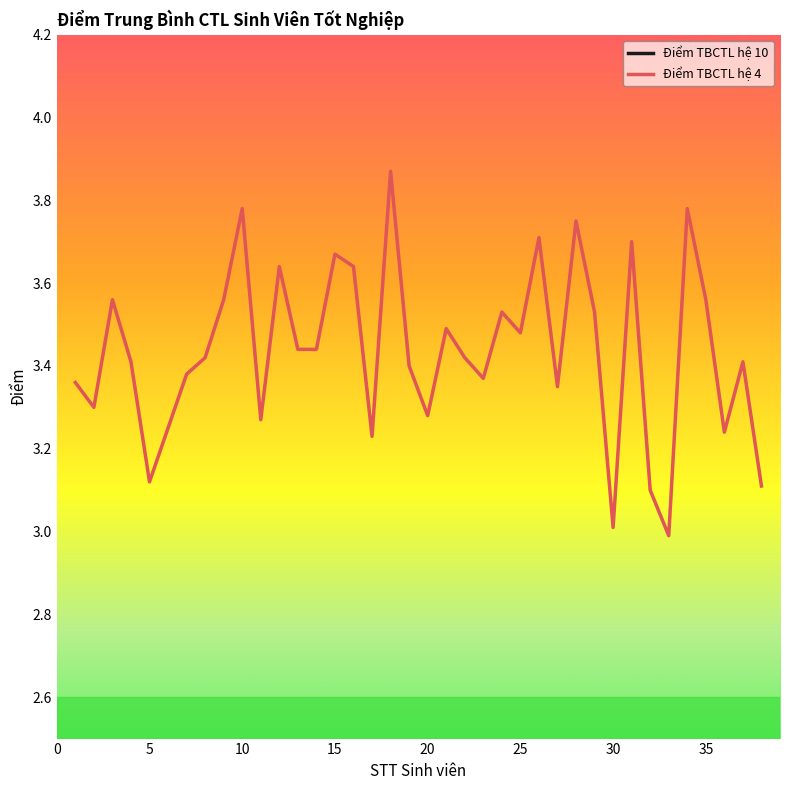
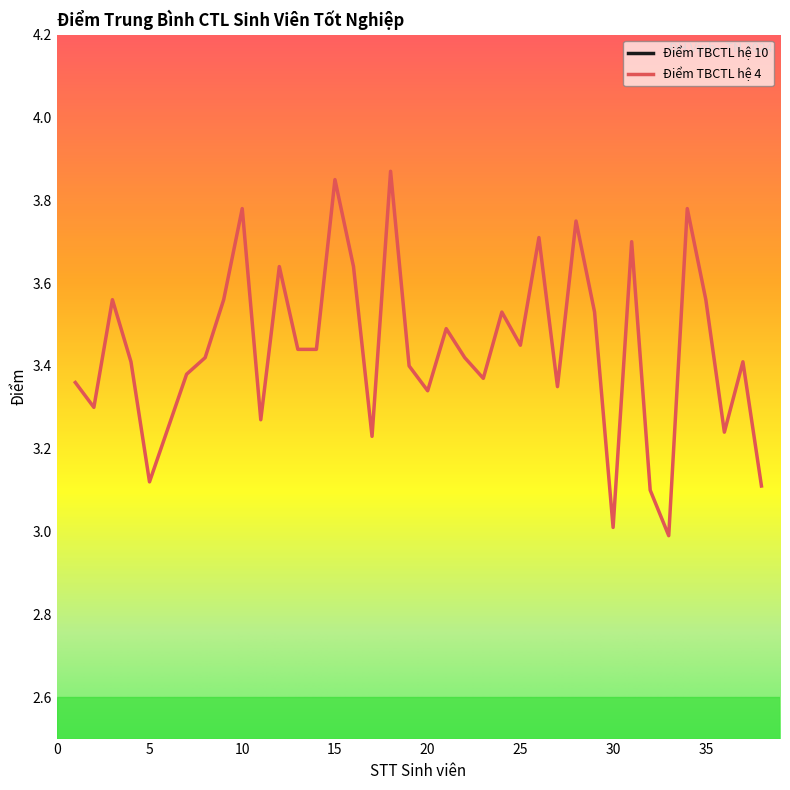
  {
    "Điểm TBCTL hệ 4": {
      "5": 3.12,
      "10": 3.78,
-     "15": 3.67,
-     "20": 3.28,
-     "25": 3.48,
+     "15": 3.85,
+     "20": 3.34,
+     "25": 3.45,
      "30": 3.01,
      "35": 3.56
    }
  }
